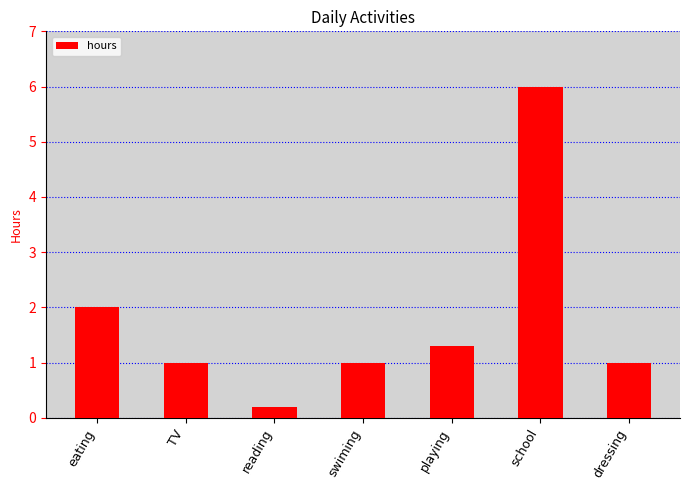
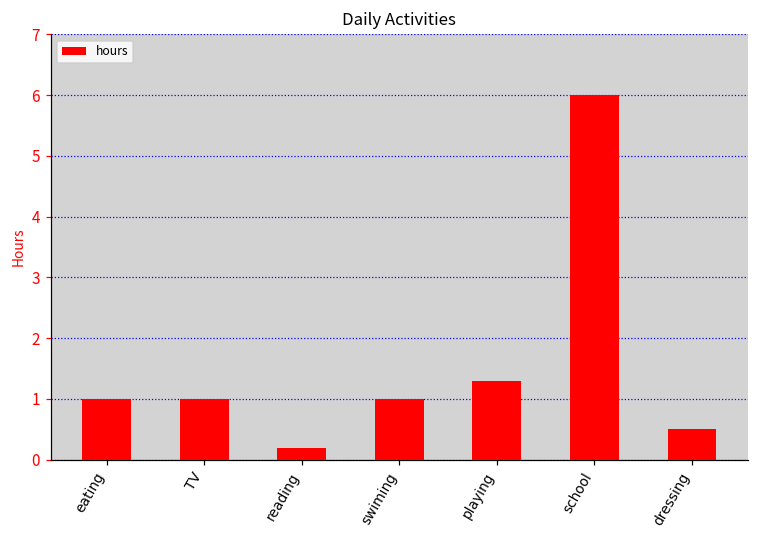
  {
-   "eating": 2,
+   "eating": 1,
    "TV": 1.0,
    "reading": 0.2,
    "swiming": 1.0,
    "playing": 1.3,
    "school": 6.0,
-   "dressing": 1.0
+   "dressing": 0.5
  }
